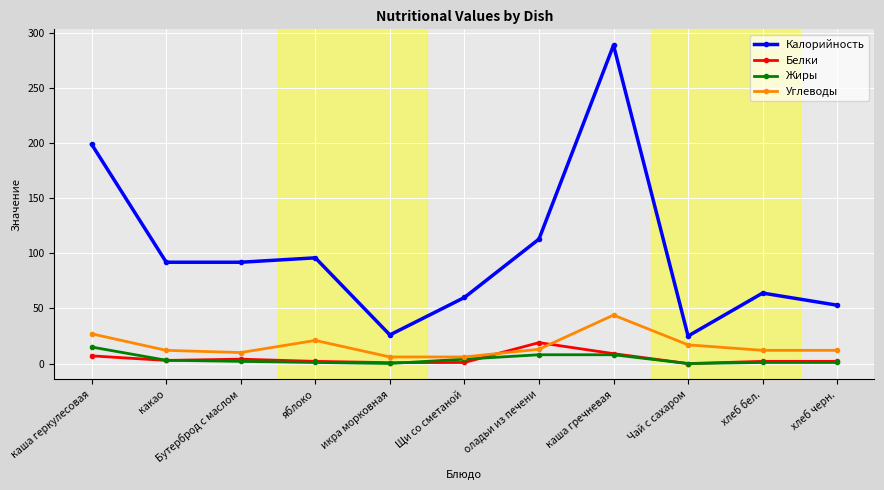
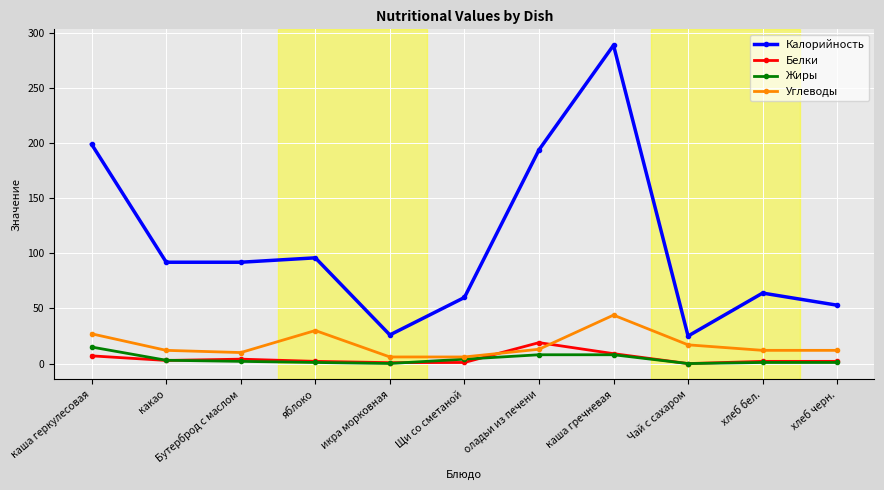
  {
    "Калорийность": {
      "каша геркулесовая": 199,
      "какао": 92,
      "Бутерброд с маслом": 92,
      "яблоко": 96,
      "икра морковная": 26,
      "Щи со сметаной": 60,
-     "оладьи из печени": 113,
+     "оладьи из печени": 194,
      "каша гречневая": 289,
      "Чай с сахаром": 25,
      "хлеб бел.": 64,
      "хлеб черн.": 53
    },
    "Белки": {
      "каша геркулесовая": 7,
      "Щи со сметаной": 1,
      "оладьи из печени": 19
    },
    "Жиры": {
      "каша геркулесовая": 15,
      "оладьи из печени": 8
    },
    "Углеводы": {
      "каша геркулесовая": 27,
      "какао": 12,
      "Бутерброд с маслом": 10,
-     "яблоко": 21,
+     "яблоко": 30,
      "икра морковная": 6,
      "оладьи из печени": 13,
      "каша гречневая": 44,
      "Чай с сахаром": 17,
      "хлеб бел.": 12,
      "хлеб черн.": 12
    }
  }
